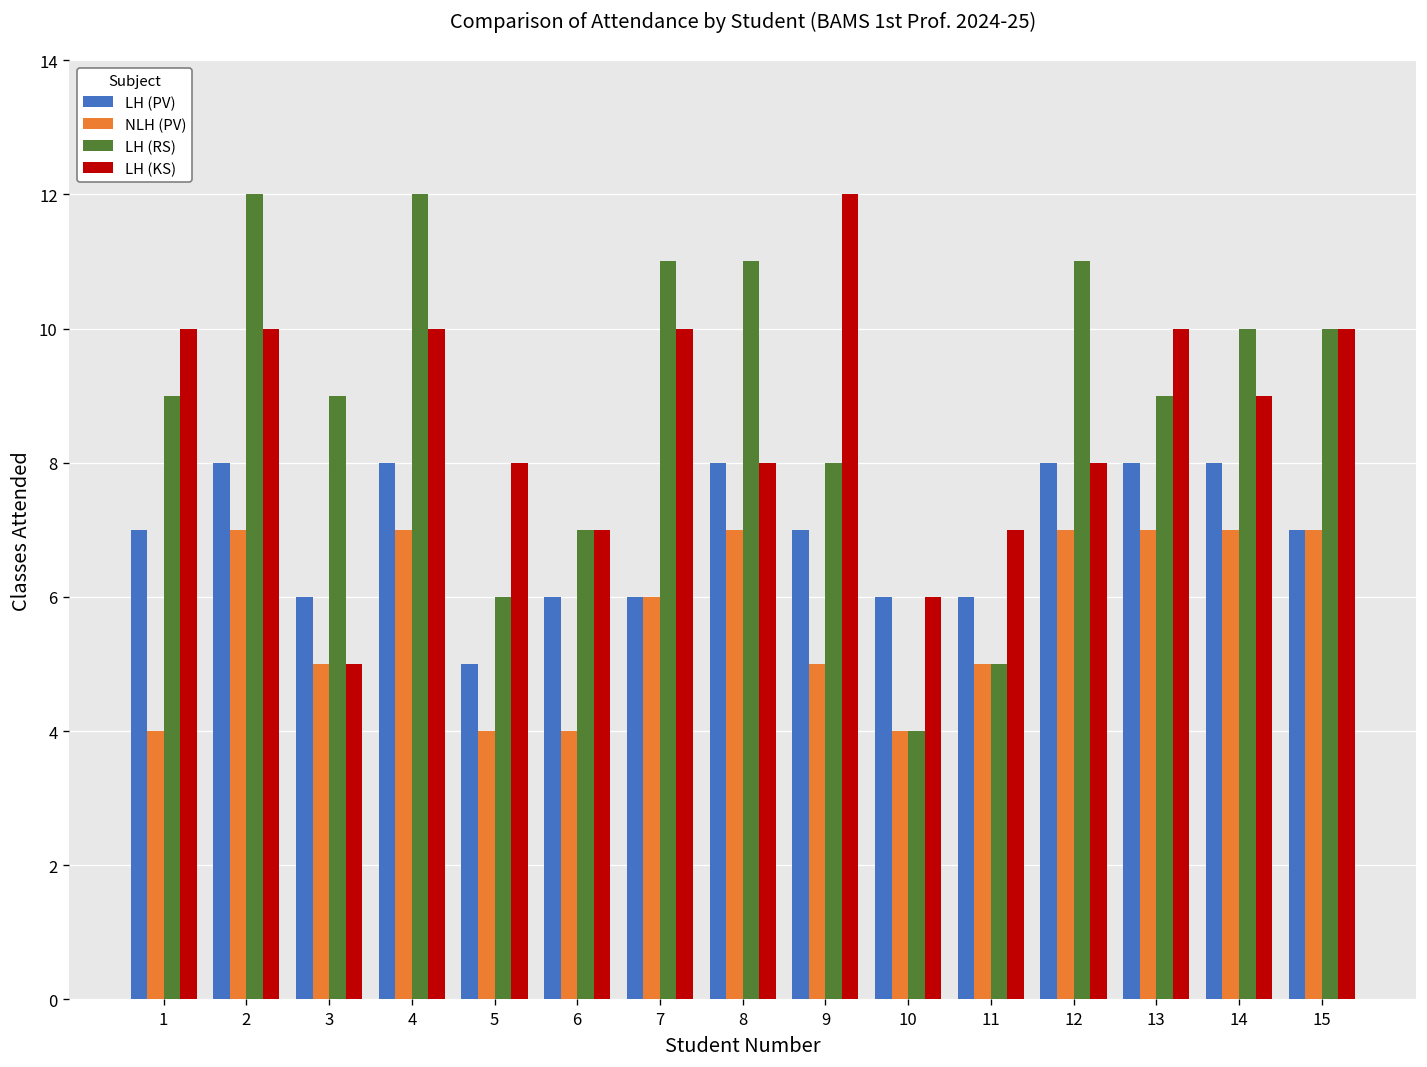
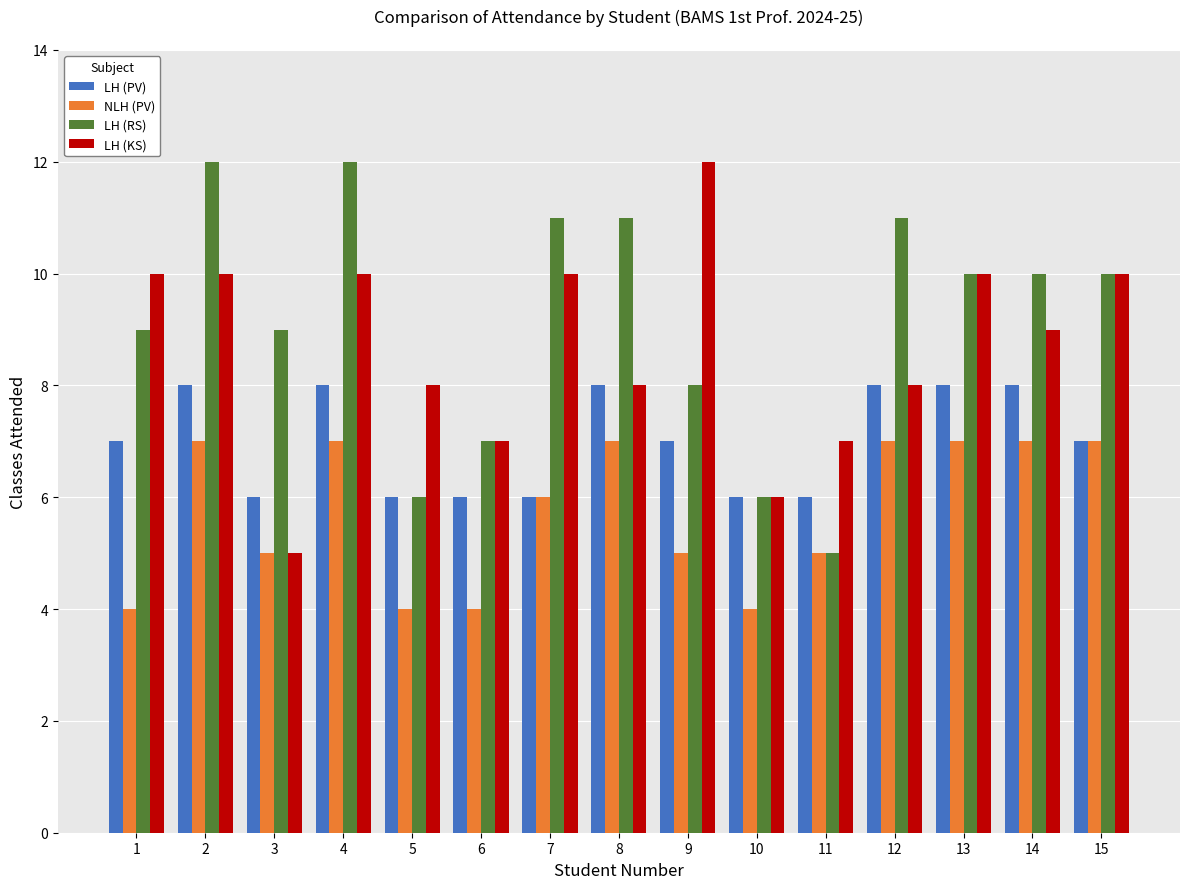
  {
    "LH (PV)": {
      "1": 7,
      "2": 8,
      "3": 6,
      "4": 8,
-     "5": 5,
+     "5": 6,
      "6": 6,
      "7": 6,
      "8": 8,
      "9": 7,
      "10": 6,
      "11": 6,
      "12": 8,
      "13": 8,
      "14": 8,
      "15": 7
    },
    "NLH (PV)": {
      "1": 4,
      "2": 7,
      "3": 5,
      "4": 7,
      "5": 4,
      "6": 4,
      "7": 6,
      "8": 7,
      "9": 5,
      "10": 4,
      "11": 5,
      "12": 7,
      "13": 7,
      "14": 7,
      "15": 7
    },
    "LH (RS)": {
      "1": 9,
      "2": 12,
      "3": 9,
      "4": 12,
      "5": 6,
      "6": 7,
      "7": 11,
      "8": 11,
      "9": 8,
-     "10": 4,
+     "10": 6,
      "11": 5,
      "12": 11,
-     "13": 9,
+     "13": 10,
      "14": 10,
      "15": 10
    },
    "LH (KS)": {
      "1": 10,
      "2": 10,
      "3": 5,
      "4": 10,
      "5": 8,
      "6": 7,
      "7": 10,
      "8": 8,
      "9": 12,
      "10": 6,
      "11": 7,
      "12": 8,
      "13": 10,
      "14": 9,
      "15": 10
    }
  }
